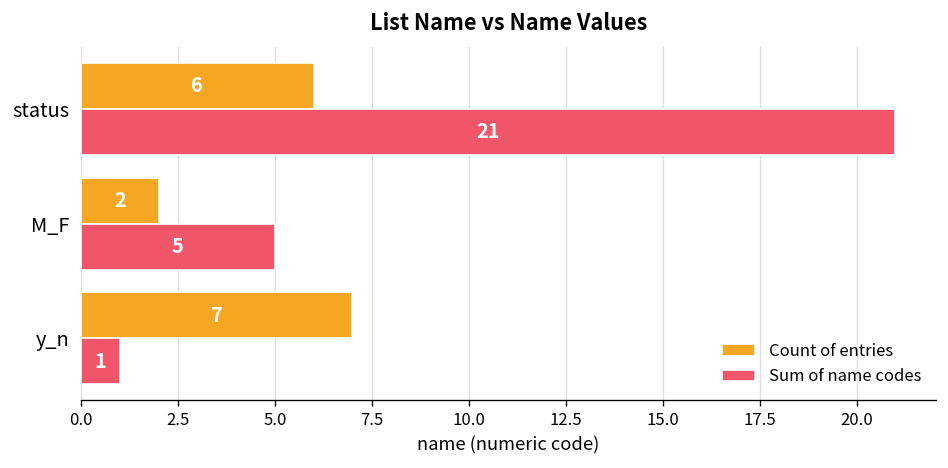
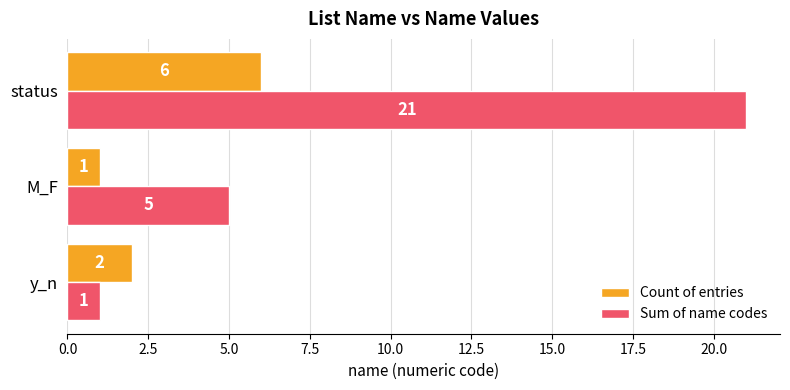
  {
    "Count of entries": {
      "status": 6,
-     "M_F": 2,
-     "y_n": 7
+     "M_F": 1,
+     "y_n": 2
    },
    "Sum of name codes": {
      "status": 21,
      "M_F": 5,
      "y_n": 1
    }
  }
